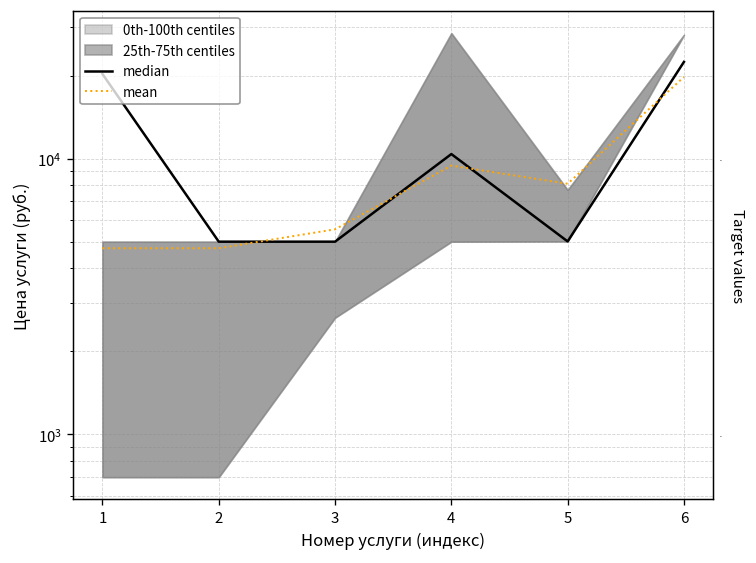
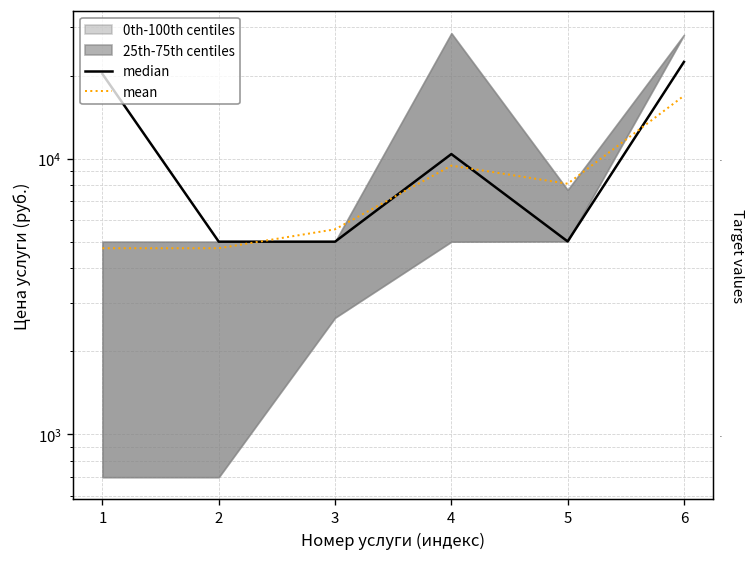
  {
    "median": {
      "4": 10000,
      "5": 5000,
      "6": 22000
    },
    "mean": {
      "1": 4700,
      "2": 4700,
      "3": 5500,
      "4": 9400,
      "5": 8100,
-     "6": 20000
+     "6": 17000
    }
  }
